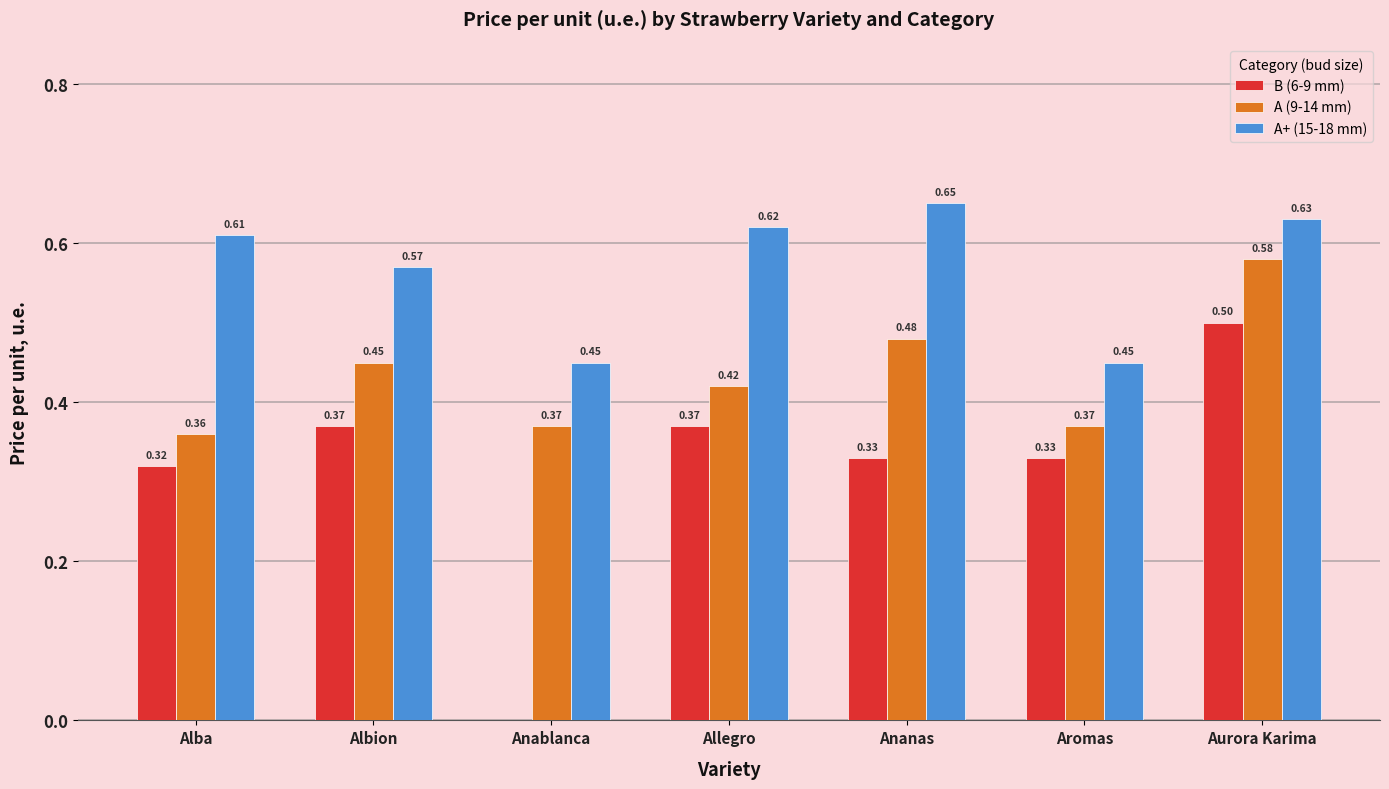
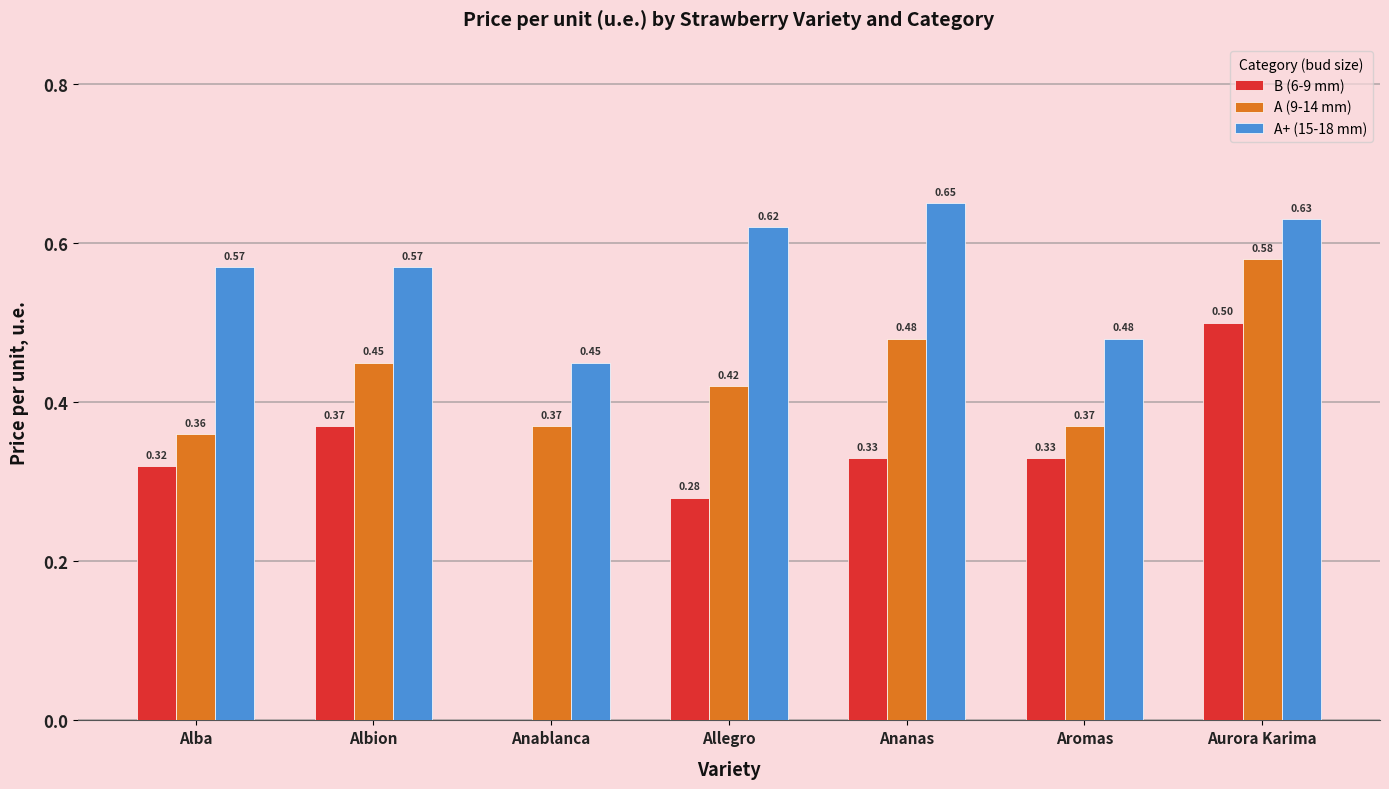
  {
    "B (6-9 mm)": {
      "Alba": 0.32,
      "Albion": 0.37,
-     "Allegro": 0.37,
+     "Allegro": 0.28,
      "Ananas": 0.33,
      "Aromas": 0.33,
      "Aurora Karima": 0.50
    },
    "A (9-14 mm)": {
      "Alba": 0.36,
      "Albion": 0.45,
      "Anablanca": 0.37,
      "Allegro": 0.42,
      "Ananas": 0.48,
      "Aromas": 0.37,
      "Aurora Karima": 0.58
    },
    "A+ (15-18 mm)": {
-     "Alba": 0.61,
+     "Alba": 0.57,
      "Albion": 0.57,
      "Anablanca": 0.45,
      "Allegro": 0.62,
      "Ananas": 0.65,
-     "Aromas": 0.45,
+     "Aromas": 0.48,
      "Aurora Karima": 0.63
    }
  }
